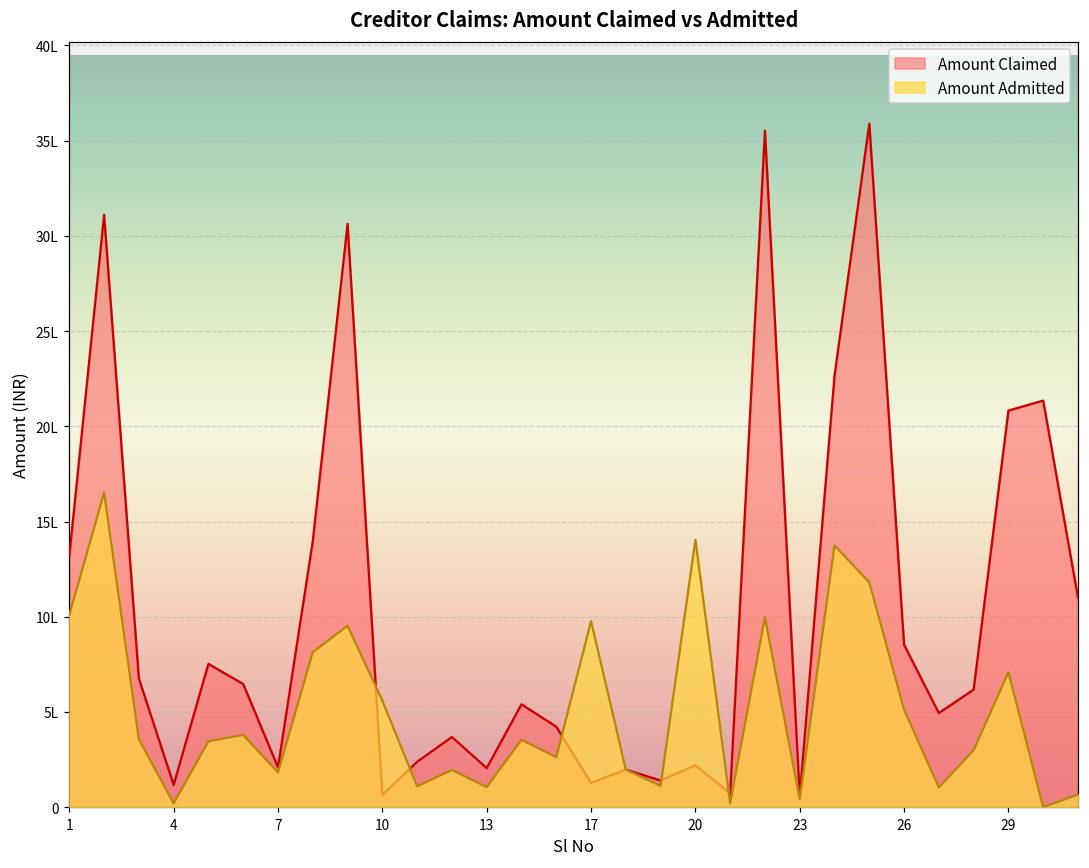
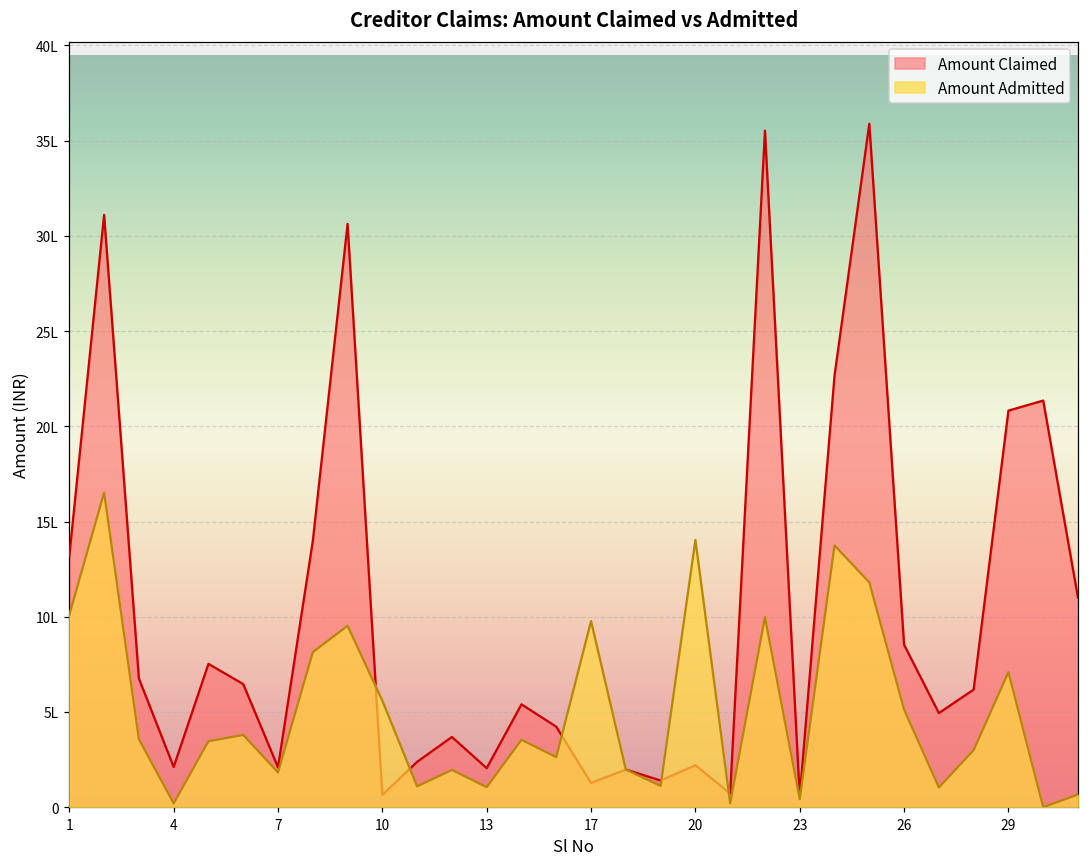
  {
    "Amount Claimed": {
      "1": "13.2L",
-     "4": "1.2L",
+     "4": "2.1L",
      "7": "2.1L",
      "10": "0.6L",
      "13": "2.0L",
      "17": "1.3L",
      "20": "2.2L",
      "26": "8.5L",
      "29": "20.8L"
    },
    "Amount Admitted": {
      "1": "10.1L",
      "4": "0.2L",
      "7": "1.8L",
      "10": "5.6L",
      "13": "1.1L",
      "17": "9.8L",
      "20": "14.0L",
      "26": "5.1L",
      "29": "7.1L"
    }
  }
